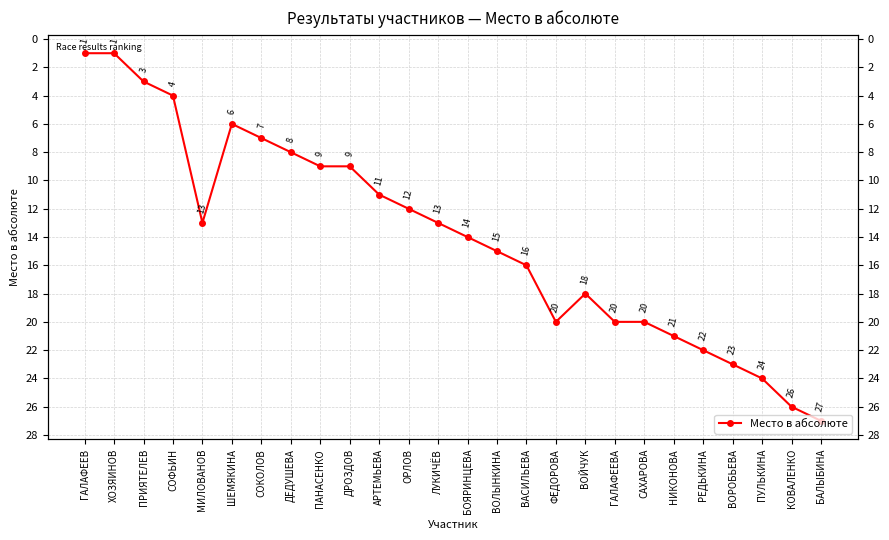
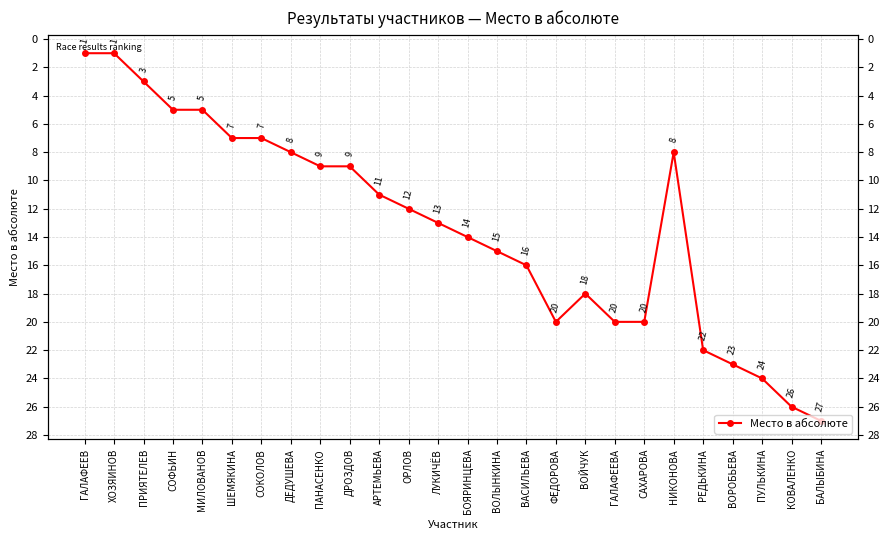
  {
    "ПРИЯТЕЛЕВ": 3,
-   "СОФЬИН": 4,
-   "МИЛОВАНОВ": 13,
-   "ШЕМЯКИНА": 6,
+   "СОФЬИН": 5,
+   "МИЛОВАНОВ": 5,
+   "ШЕМЯКИНА": 7,
    "СОКОЛОВ": 7,
    "ДЕДУШЕВА": 8,
    "ПАНАСЕНКО": 9,
    "ДРОЗДОВ": 9,
    "АРТЕМЬЕВА": 11,
    "ОРЛОВ": 12,
    "ЛУКИЧЁВ": 13,
    "БОЯРИНЦЕВА": 14,
    "ВОЛЫНКИНА": 15,
    "ВАСИЛЬЕВА": 16,
    "ФЕДОРОВА": 20,
    "ВОЙЧУК": 18,
    "ГАЛАФЕЕВА": 20,
    "САХАРОВА": 20,
-   "НИКОНОВА": 21,
+   "НИКОНОВА": 8,
    "РЕДЬКИНА": 22,
    "ВОРОБЬЕВА": 23,
    "ПУЛЬКИНА": 24,
    "КОВАЛЕНКО": 26
  }
